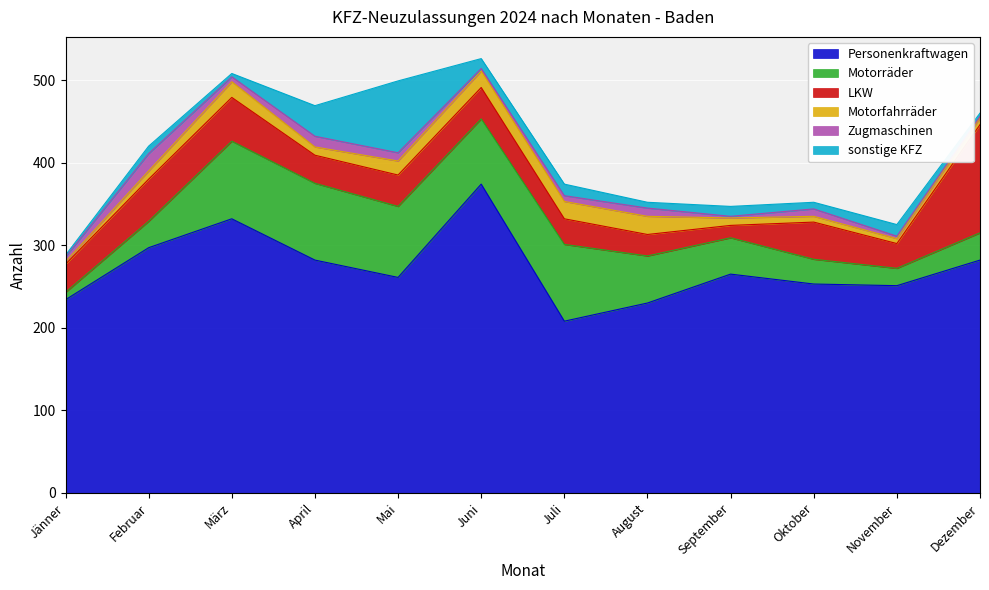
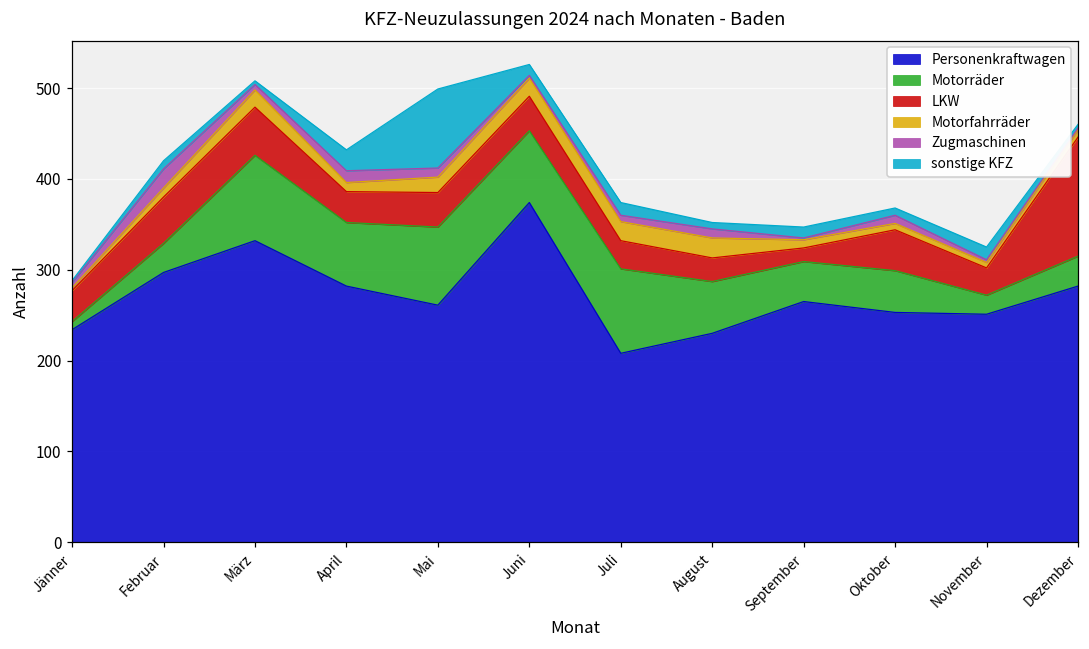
  {
    "Personenkraftwagen": {
      "Jänner": 230,
      "Februar": 300,
      "März": 330,
      "April": 280,
      "Mai": 260,
      "Juni": 370,
      "Juli": 210,
      "August": 230,
      "September": 270,
      "Oktober": 250,
      "November": 250,
      "Dezember": 280
    },
    "Motorräder": {
      "Jänner": 10,
      "Februar": 30,
      "März": 90,
-     "April": 90,
+     "April": 70,
      "Mai": 90,
      "Juni": 80,
      "Juli": 90,
      "August": 60,
      "September": 40,
-     "Oktober": 30,
+     "Oktober": 50,
      "November": 20,
      "Dezember": 30
    },
    "LKW": {
      "Februar": 50,
      "März": 50,
      "April": 30,
      "Mai": 40,
      "Juni": 40,
      "Juli": 30,
      "August": 30,
      "September": 20,
      "Oktober": 50,
      "November": 30,
      "Dezember": 130
    },
    "Motorfahrräder": {
      "Februar": 10,
      "März": 20,
      "April": 10,
      "Mai": 20,
      "Juli": 20,
      "August": 20,
      "Oktober": 10
    },
    "Zugmaschinen": {
      "Februar": 20,
      "März": 10,
      "April": 10,
      "Mai": 10,
      "Juli": 10,
      "August": 10,
      "Oktober": 10
    },
    "sonstige KFZ": {
      "Februar": 10,
      "März": 0,
-     "April": 40,
+     "April": 20,
      "Mai": 90,
      "Juni": 10,
      "Juli": 10,
      "August": 10,
      "September": 10,
      "Oktober": 10,
      "November": 10,
      "Dezember": 0
    }
  }
